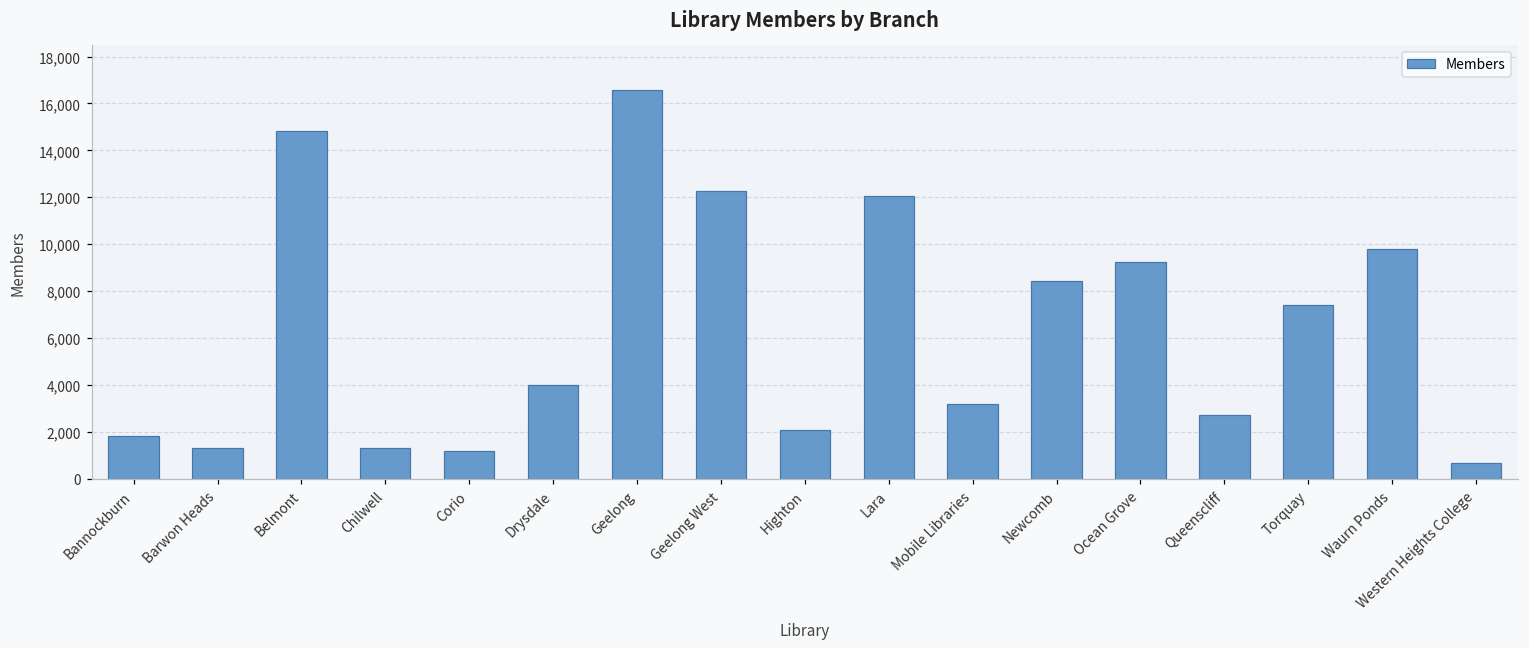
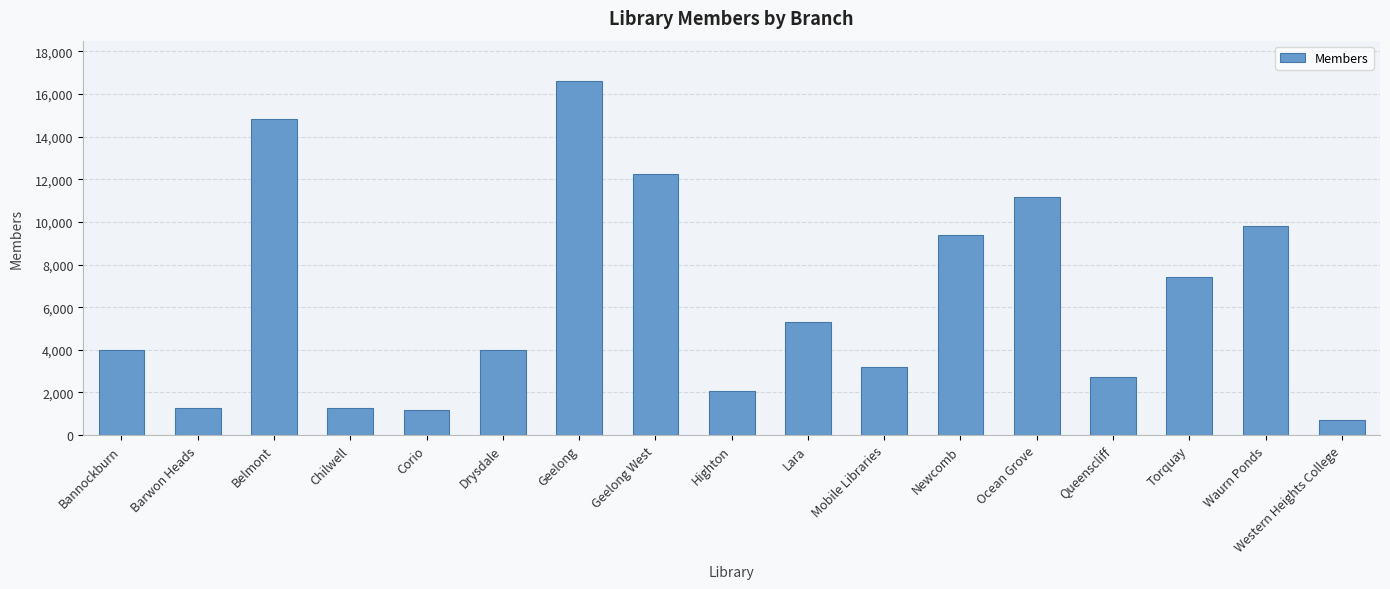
  {
-   "Bannockburn": "1,800",
+   "Bannockburn": "4,000",
    "Barwon Heads": "1,300",
    "Belmont": "14,800",
    "Chilwell": "1,300",
    "Corio": "1,200",
    "Drysdale": "4,000",
    "Geelong": "16,600",
    "Geelong West": "12,300",
    "Highton": "2,100",
-   "Lara": "12,000",
+   "Lara": "5,300",
    "Mobile Libraries": "3,200",
-   "Newcomb": "8,400",
-   "Ocean Grove": "9,200",
+   "Newcomb": "9,400",
+   "Ocean Grove": "11,200",
    "Queenscliff": "2,700",
    "Torquay": "7,400",
    "Waurn Ponds": "9,800",
    "Western Heights College": "700"
  }
